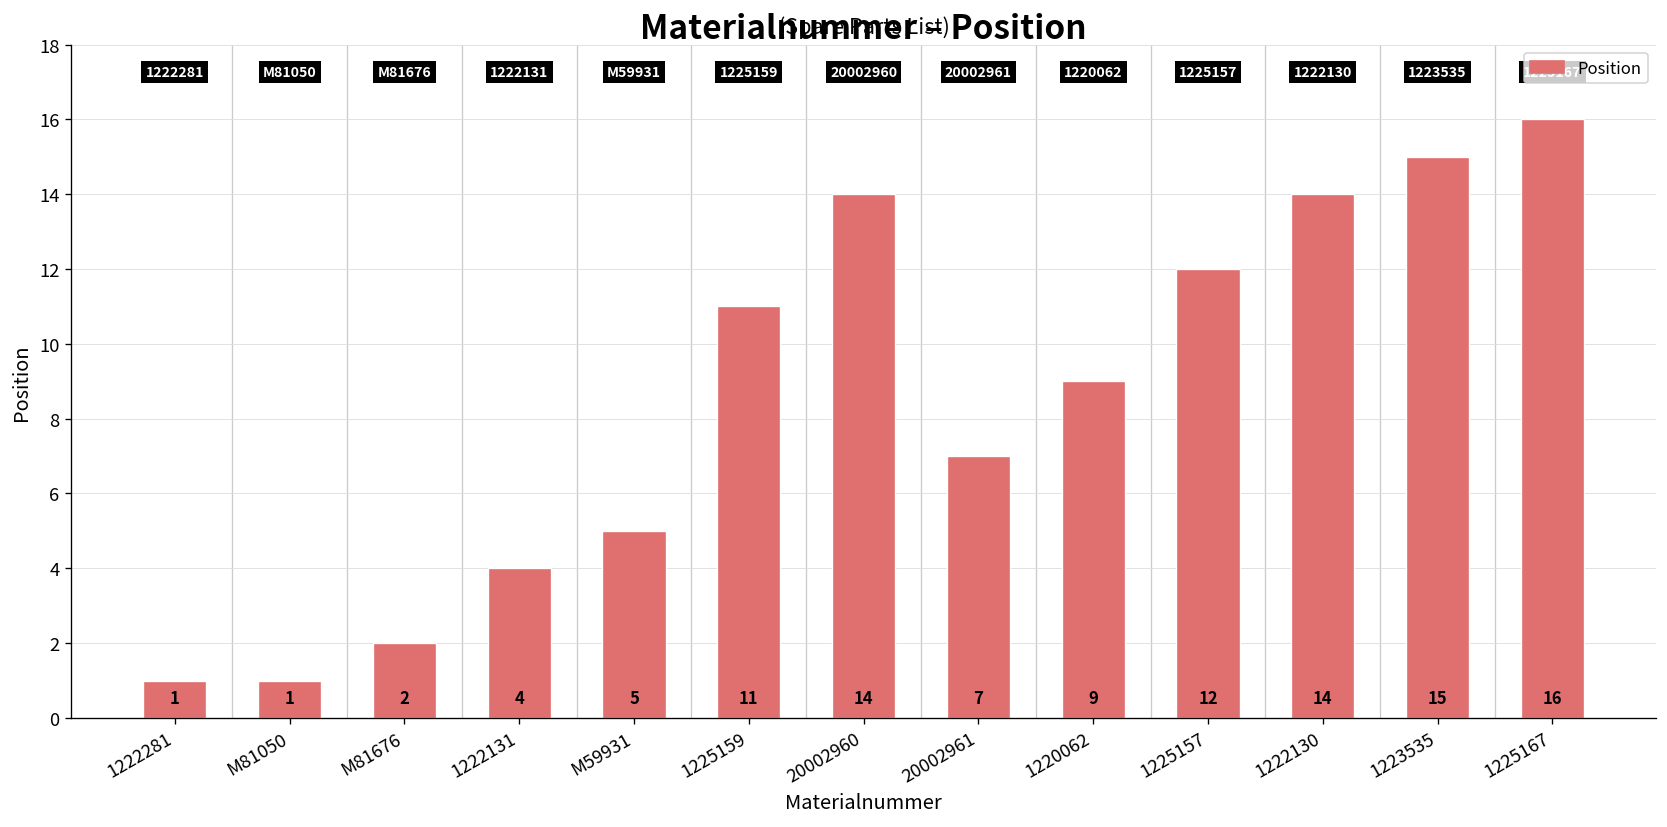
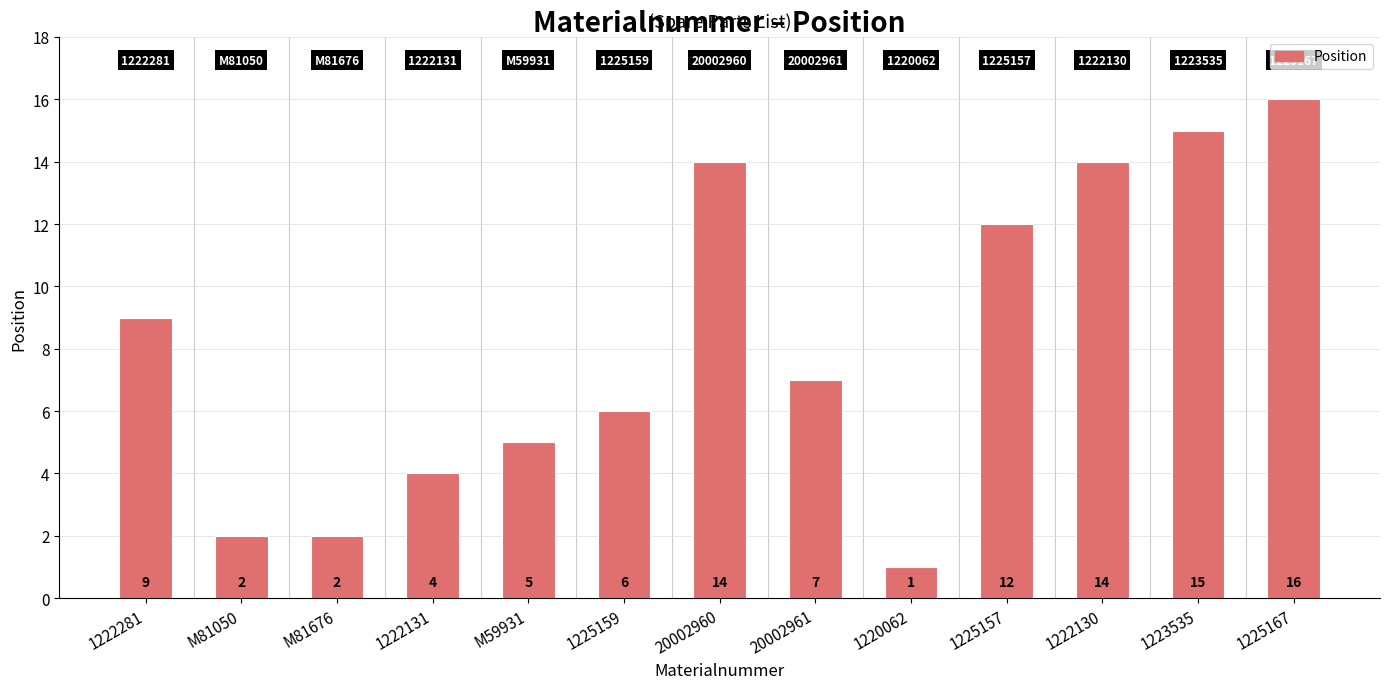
  {
-   "1222281": 1,
-   "M81050": 1,
+   "1222281": 9,
+   "M81050": 2,
    "M81676": 2,
    "1222131": 4,
    "M59931": 5,
-   "1225159": 11,
+   "1225159": 6,
    "20002960": 14,
    "20002961": 7,
-   "1220062": 9,
+   "1220062": 1,
    "1225157": 12,
    "1222130": 14,
    "1223535": 15,
    "1225167": 16
  }
